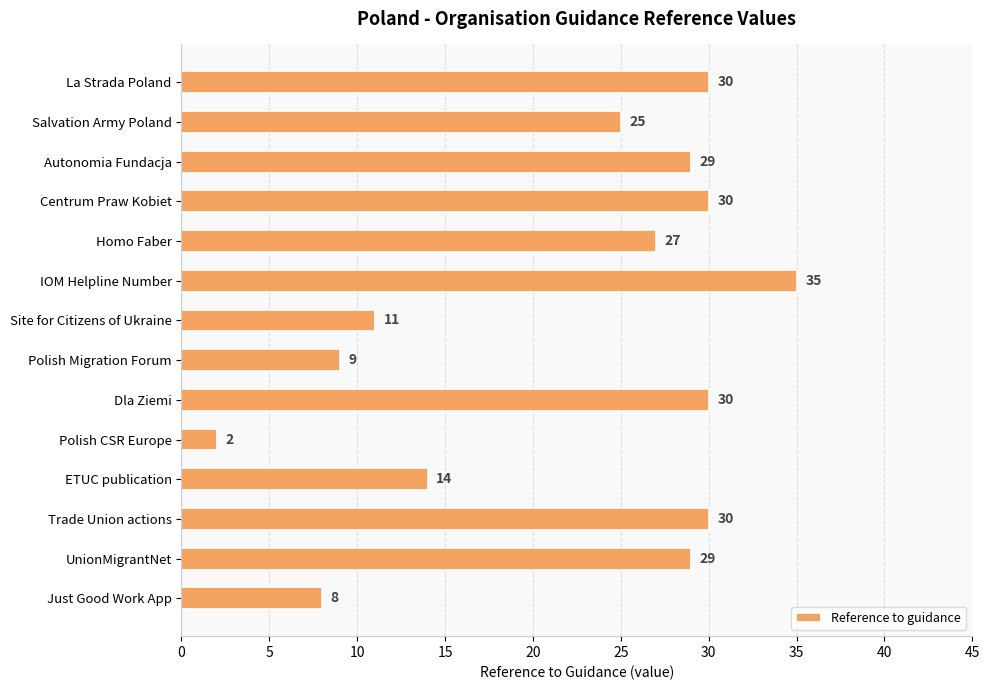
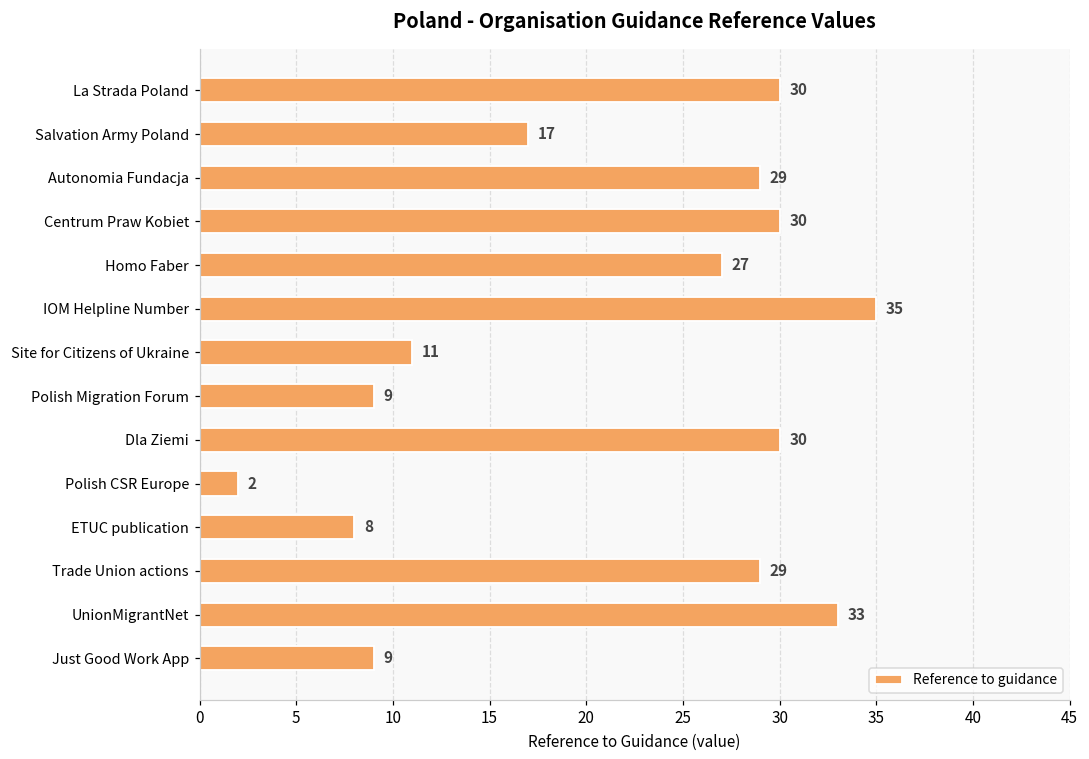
  {
    "La Strada Poland": 30,
-   "Salvation Army Poland": 25,
+   "Salvation Army Poland": 17,
    "Autonomia Fundacja": 29,
    "Centrum Praw Kobiet": 30,
    "Homo Faber": 27,
    "IOM Helpline Number": 35,
    "Site for Citizens of Ukraine": 11,
    "Polish Migration Forum": 9,
    "Dla Ziemi": 30,
    "Polish CSR Europe": 2,
-   "ETUC publication": 14,
-   "Trade Union actions": 30,
-   "UnionMigrantNet": 29,
-   "Just Good Work App": 8
+   "ETUC publication": 8,
+   "Trade Union actions": 29,
+   "UnionMigrantNet": 33,
+   "Just Good Work App": 9
  }
